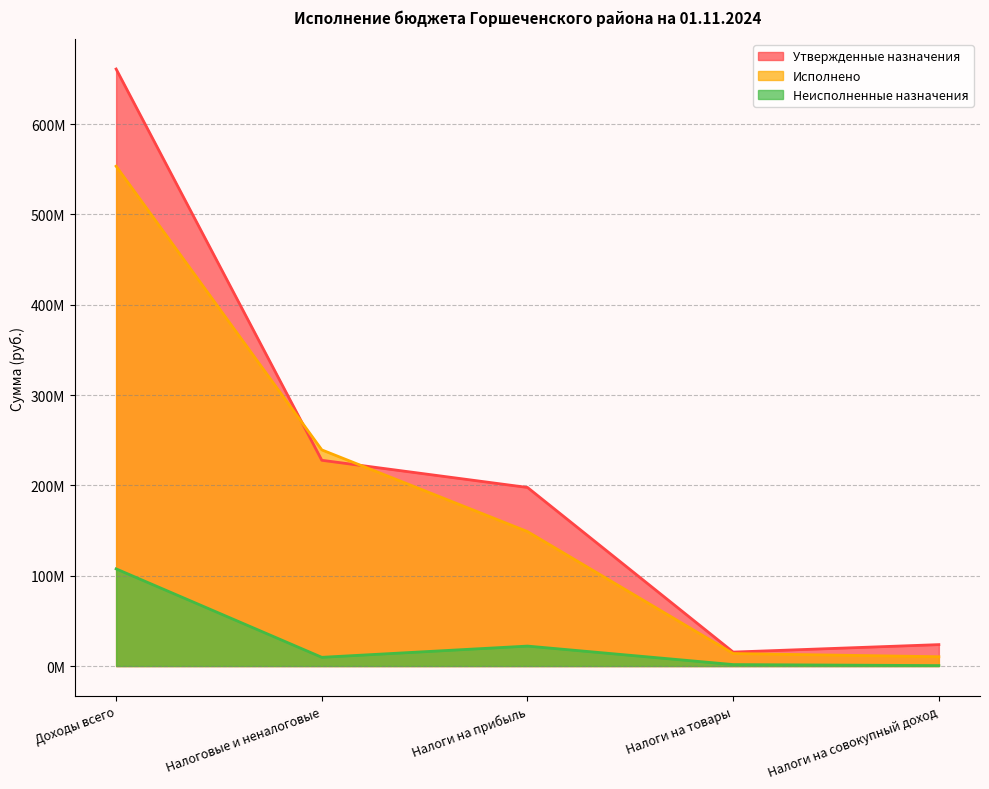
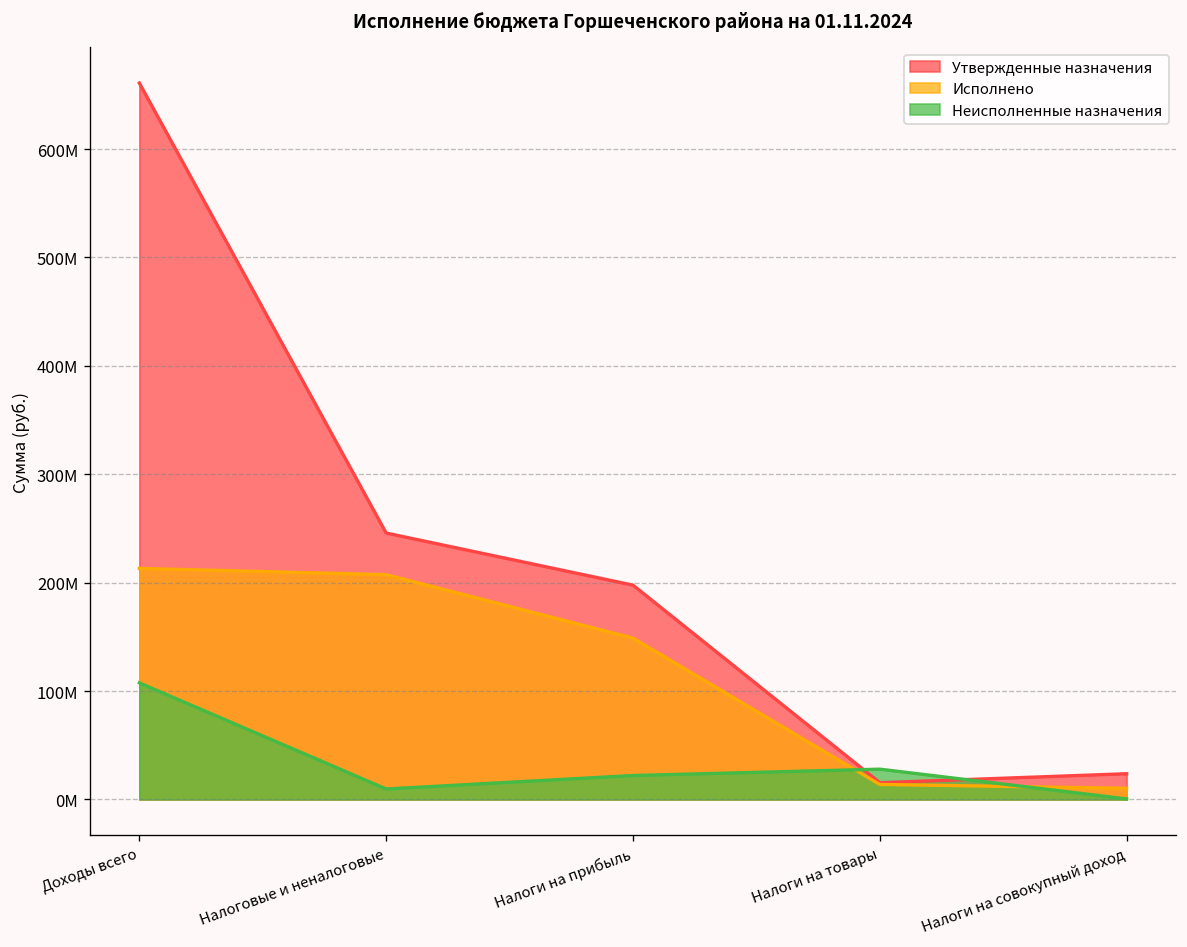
  {
    "Утвержденные назначения": {
      "Доходы всего": 660000000,
-     "Налоговые и неналоговые": 230000000,
+     "Налоговые и неналоговые": 250000000,
      "Налоги на прибыль": 200000000,
      "Налоги на совокупный доход": 20000000
    },
    "Исполнено": {
-     "Доходы всего": 550000000,
-     "Налоговые и неналоговые": 240000000,
+     "Доходы всего": 210000000,
+     "Налоговые и неналоговые": 210000000,
      "Налоги на прибыль": 150000000,
      "Налоги на совокупный доход": 10000000
    },
    "Неисполненные назначения": {
      "Доходы всего": 110000000,
      "Налоговые и неналоговые": 10000000,
      "Налоги на прибыль": 20000000,
-     "Налоги на товары": 0,
+     "Налоги на товары": 30000000,
      "Налоги на совокупный доход": 0
    }
  }
